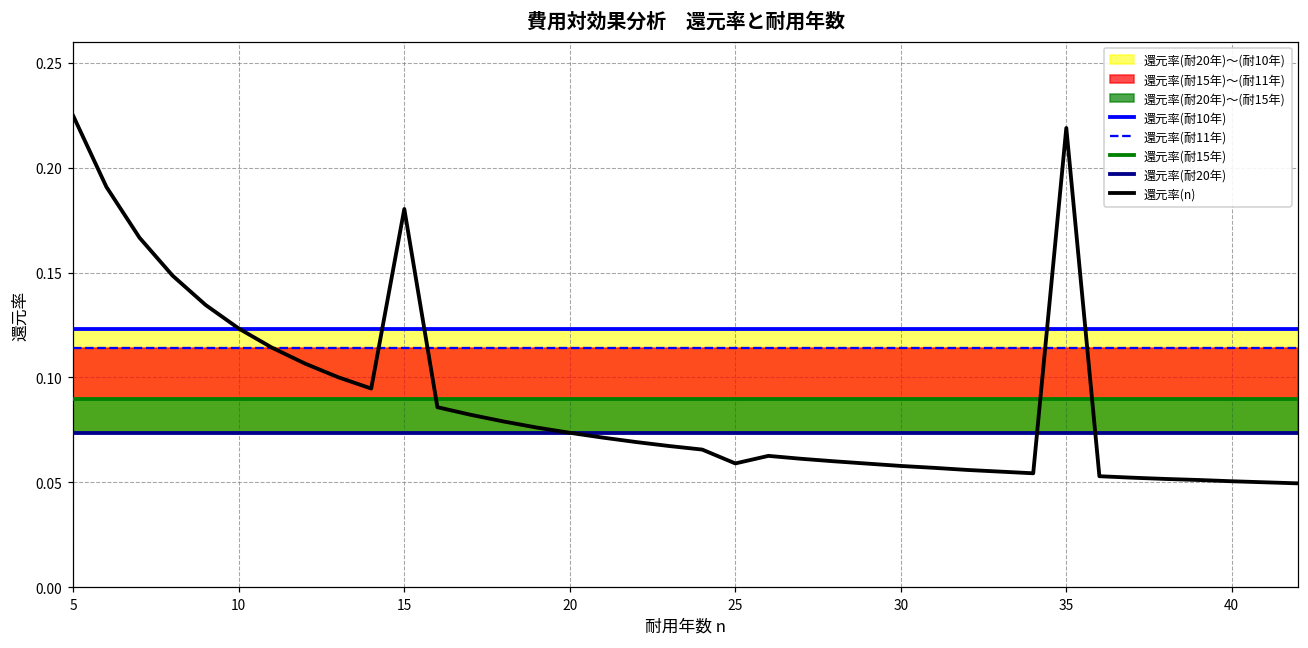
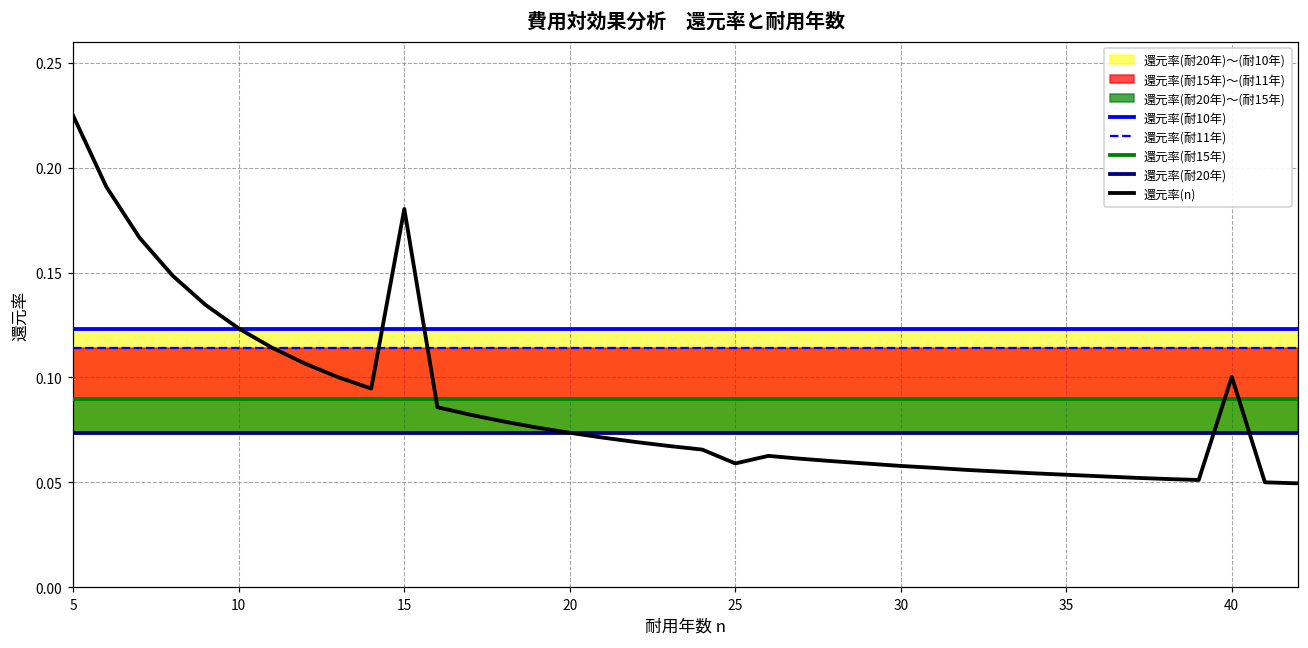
  {
    "還元率(耐20年)〜(耐10年)": {
      "5": 0.123,
      "15": 0.123,
      "20": 0.123,
      "25": 0.123,
      "30": 0.123,
      "35": 0.123,
      "40": 0.123
    },
    "還元率(耐15年)〜(耐11年)": {
      "5": 0.114,
      "10": 0.114,
      "15": 0.114,
      "20": 0.114,
      "25": 0.114,
      "30": 0.114,
      "35": 0.114,
      "40": 0.114
    },
    "還元率(耐20年)〜(耐15年)": {
      "5": 0.090,
      "10": 0.090,
      "15": 0.090,
      "20": 0.090,
      "25": 0.090,
      "30": 0.090,
      "35": 0.090,
      "40": 0.090
    },
    "還元率(耐20年)": {
      "5": 0.074,
      "10": 0.074,
      "15": 0.074,
      "25": 0.074,
      "30": 0.074,
      "35": 0.074,
      "40": 0.074
    },
    "還元率(n)": {
      "5": 0.225,
      "15": 0.180,
      "25": 0.059,
      "30": 0.058,
-     "35": 0.219,
-     "40": 0.051
+     "35": 0.054,
+     "40": 0.100
    }
  }
